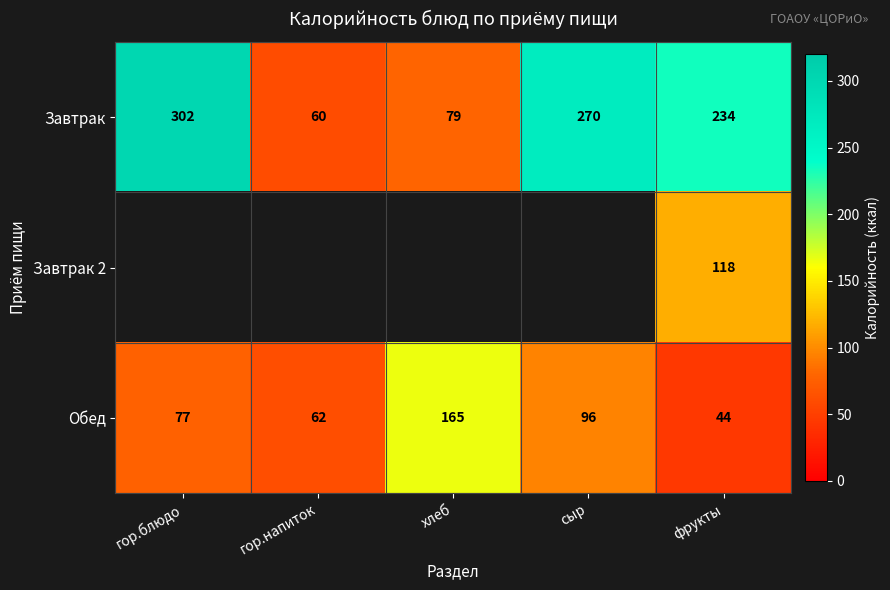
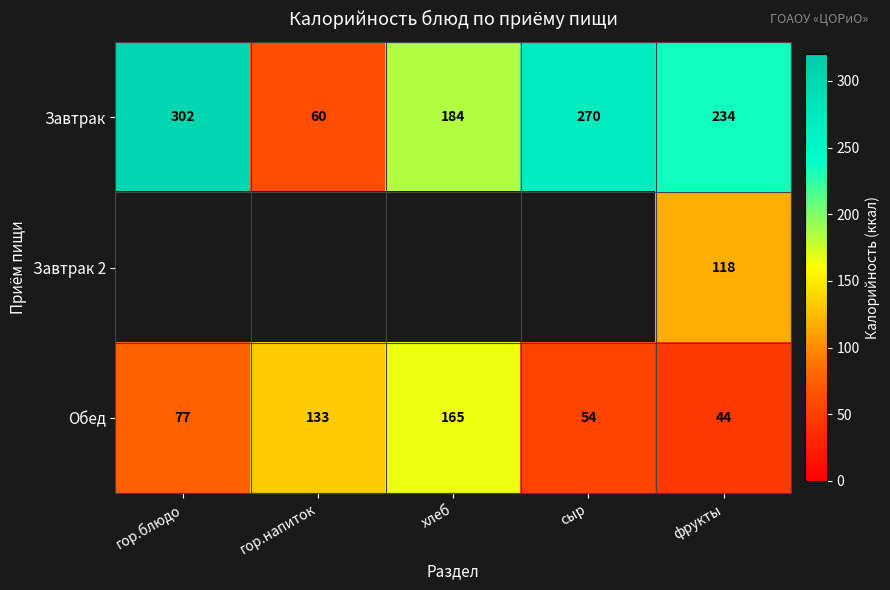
  {
    "Завтрак": {
      "гор.блюдо": 302,
      "гор.напиток": 60,
-     "хлеб": 79,
+     "хлеб": 184,
      "сыр": 270,
      "фрукты": 234
    },
    "Завтрак 2": {
      "фрукты": 118
    },
    "Обед": {
      "гор.блюдо": 77,
-     "гор.напиток": 62,
+     "гор.напиток": 133,
      "хлеб": 165,
-     "сыр": 96,
+     "сыр": 54,
      "фрукты": 44
    }
  }
